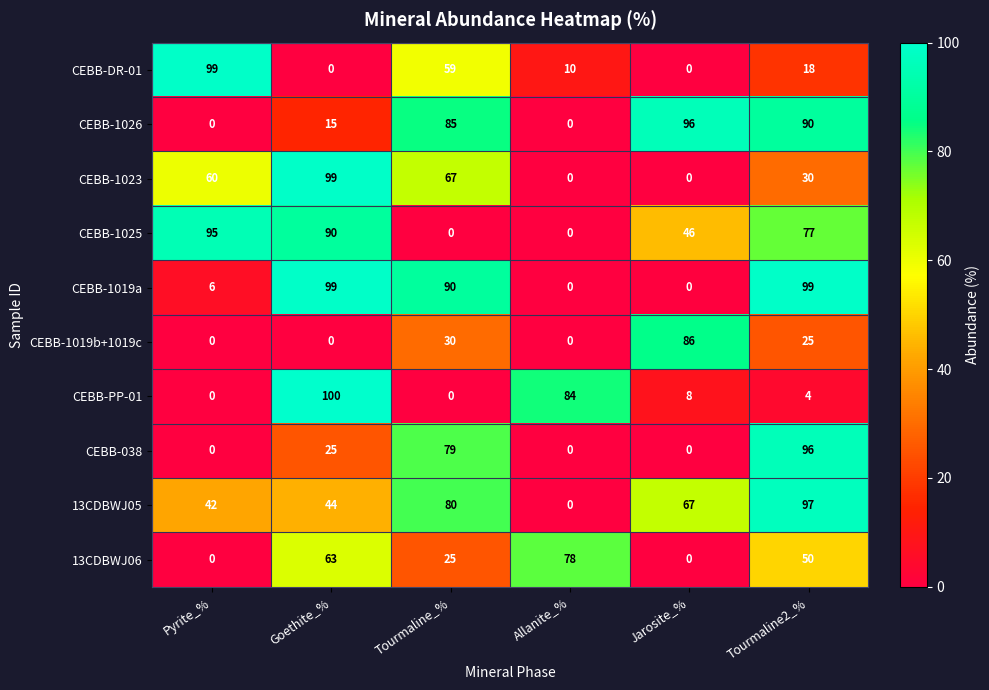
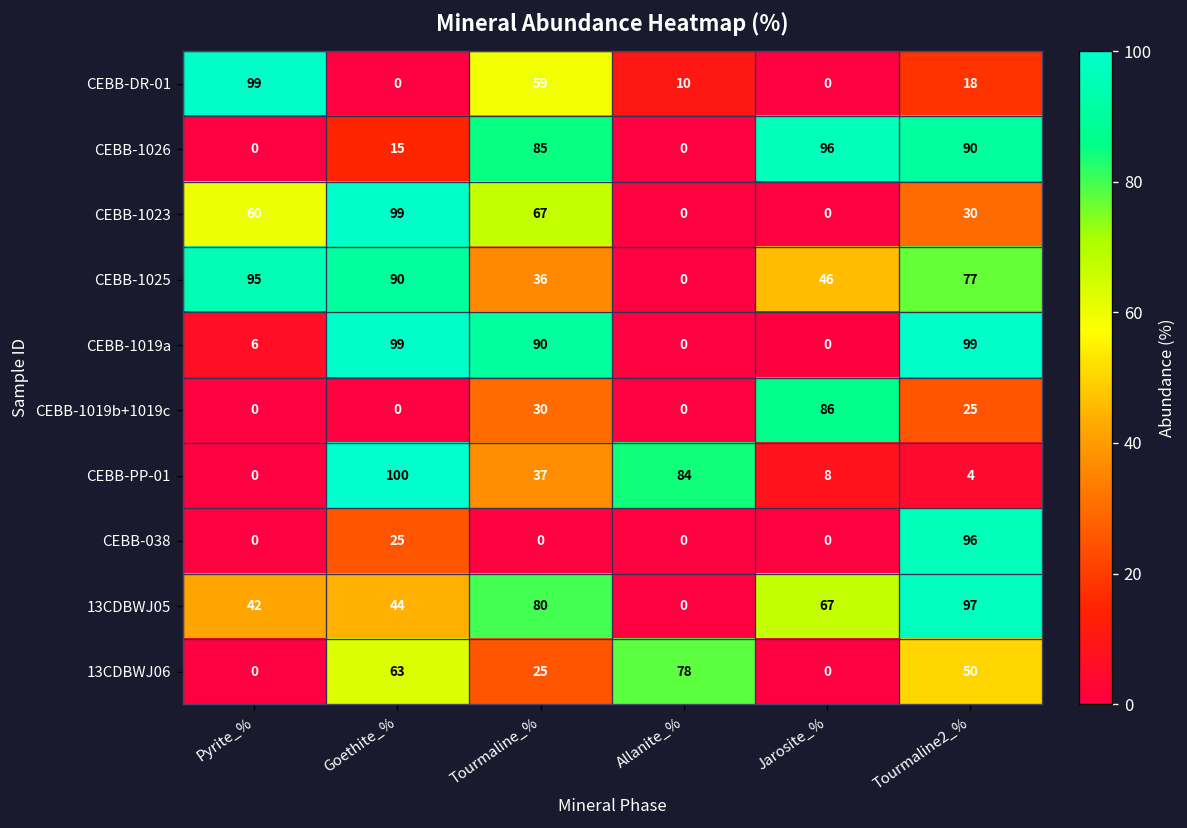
  {
    "CEBB-DR-01": {
      "Pyrite_%": 99,
      "Goethite_%": 0,
      "Tourmaline_%": 59,
      "Allanite_%": 10,
      "Jarosite_%": 0,
      "Tourmaline2_%": 18
    },
    "CEBB-1026": {
      "Pyrite_%": 0,
      "Goethite_%": 15,
      "Tourmaline_%": 85,
      "Allanite_%": 0,
      "Jarosite_%": 96,
      "Tourmaline2_%": 90
    },
    "CEBB-1023": {
      "Pyrite_%": 60,
      "Goethite_%": 99,
      "Tourmaline_%": 67,
      "Allanite_%": 0,
      "Jarosite_%": 0,
      "Tourmaline2_%": 30
    },
    "CEBB-1025": {
      "Pyrite_%": 95,
      "Goethite_%": 90,
-     "Tourmaline_%": 0,
+     "Tourmaline_%": 36,
      "Allanite_%": 0,
      "Jarosite_%": 46,
      "Tourmaline2_%": 77
    },
    "CEBB-1019a": {
      "Pyrite_%": 6,
      "Goethite_%": 99,
      "Tourmaline_%": 90,
      "Allanite_%": 0,
      "Jarosite_%": 0,
      "Tourmaline2_%": 99
    },
    "CEBB-1019b+1019c": {
      "Pyrite_%": 0,
      "Goethite_%": 0,
      "Tourmaline_%": 30,
      "Allanite_%": 0,
      "Jarosite_%": 86,
      "Tourmaline2_%": 25
    },
    "CEBB-PP-01": {
      "Pyrite_%": 0,
      "Goethite_%": 100,
-     "Tourmaline_%": 0,
+     "Tourmaline_%": 37,
      "Allanite_%": 84,
      "Jarosite_%": 8,
      "Tourmaline2_%": 4
    },
    "CEBB-038": {
      "Pyrite_%": 0,
      "Goethite_%": 25,
-     "Tourmaline_%": 79,
+     "Tourmaline_%": 0,
      "Allanite_%": 0,
      "Jarosite_%": 0,
      "Tourmaline2_%": 96
    },
    "13CDBWJ05": {
      "Pyrite_%": 42,
      "Goethite_%": 44,
      "Tourmaline_%": 80,
      "Allanite_%": 0,
      "Jarosite_%": 67,
      "Tourmaline2_%": 97
    },
    "13CDBWJ06": {
      "Pyrite_%": 0,
      "Goethite_%": 63,
      "Tourmaline_%": 25,
      "Allanite_%": 78,
      "Jarosite_%": 0,
      "Tourmaline2_%": 50
    }
  }
